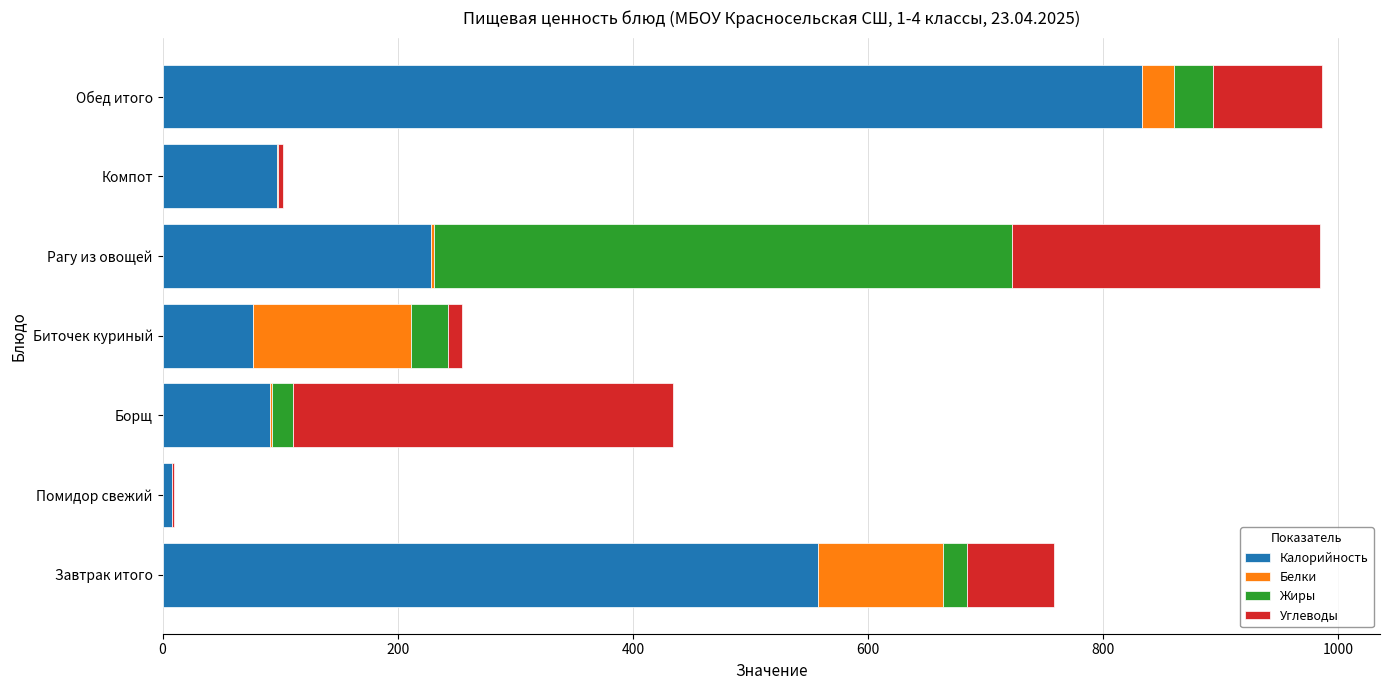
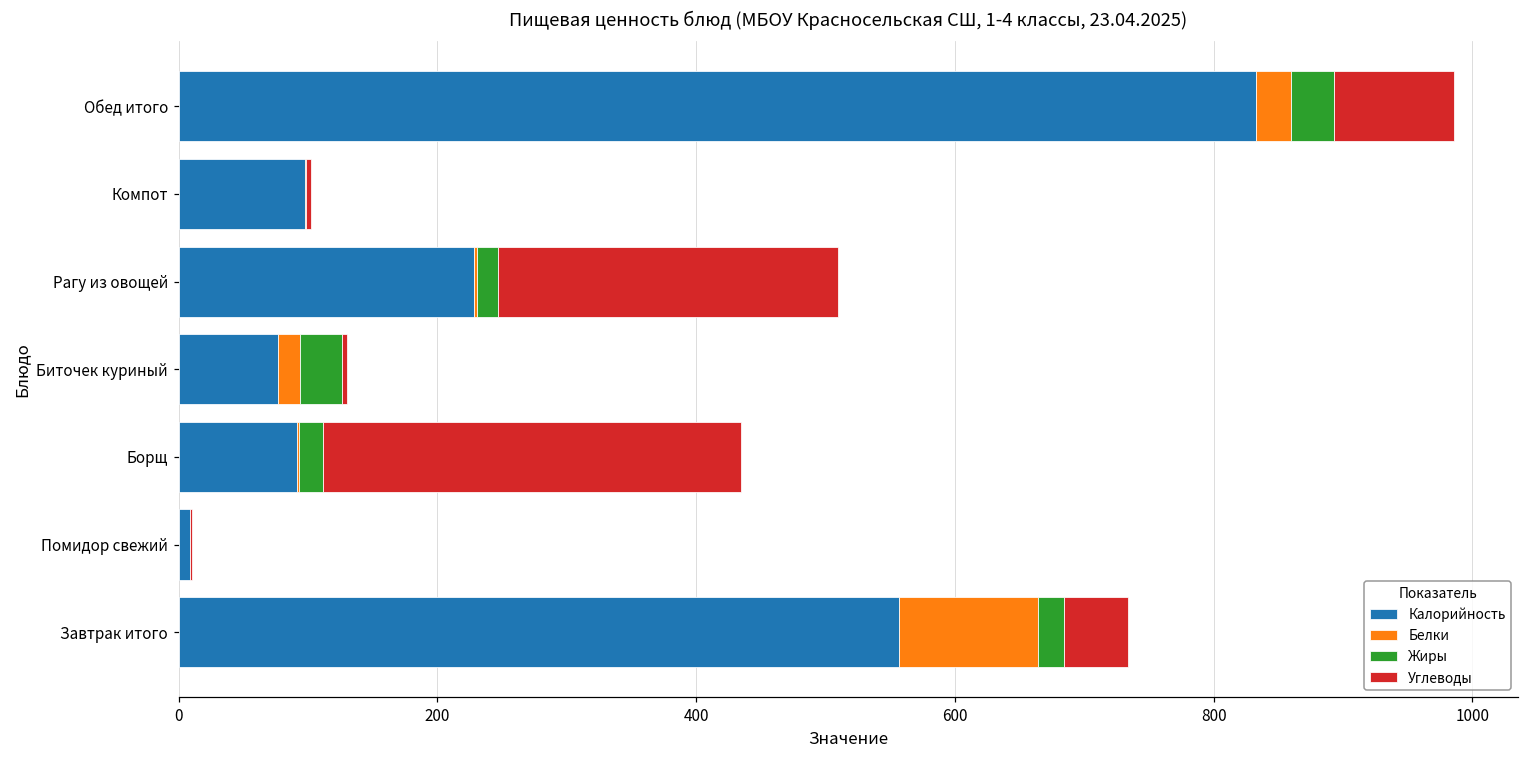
  {
    "Калорийность": {
      "Обед итого": 833,
      "Компот": 98,
      "Рагу из овощей": 228,
      "Биточек куриный": 77,
      "Борщ": 91,
      "Помидор свежий": 8,
      "Завтрак итого": 557
    },
    "Белки": {
      "Обед итого": 27,
      "Рагу из овощей": 3,
-     "Биточек куриный": 134,
+     "Биточек куриный": 17,
      "Помидор свежий": 0,
      "Завтрак итого": 107
    },
    "Жиры": {
      "Обед итого": 33,
-     "Рагу из овощей": 492,
+     "Рагу из овощей": 16,
      "Биточек куриный": 32,
      "Борщ": 18,
      "Помидор свежий": 0,
      "Завтрак итого": 20
    },
    "Углеводы": {
      "Обед итого": 93,
      "Компот": 4,
      "Рагу из овощей": 262,
-     "Биточек куриный": 12,
+     "Биточек куриный": 4,
      "Борщ": 323,
-     "Завтрак итого": 74
+     "Завтрак итого": 50
    }
  }
